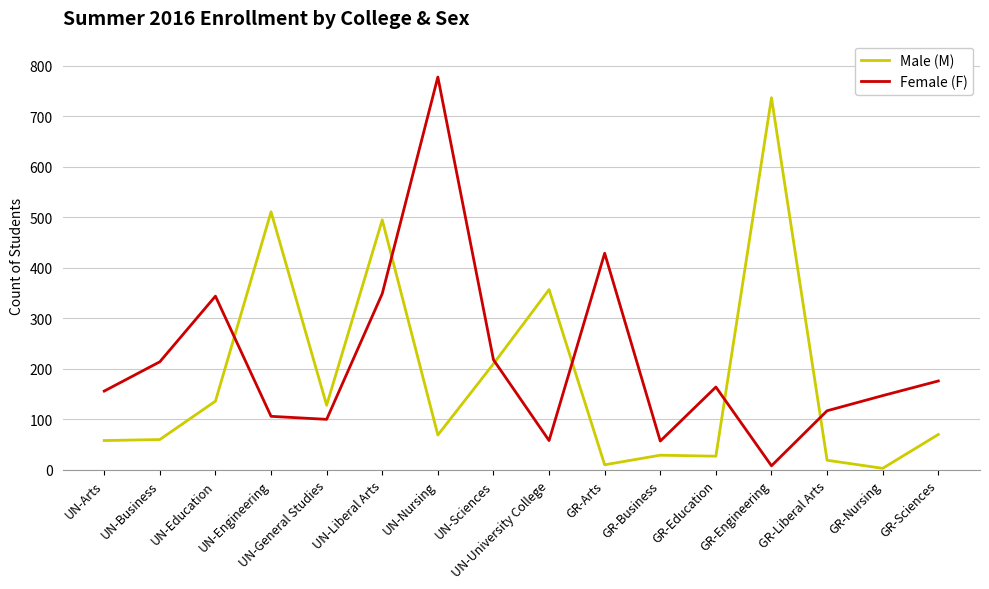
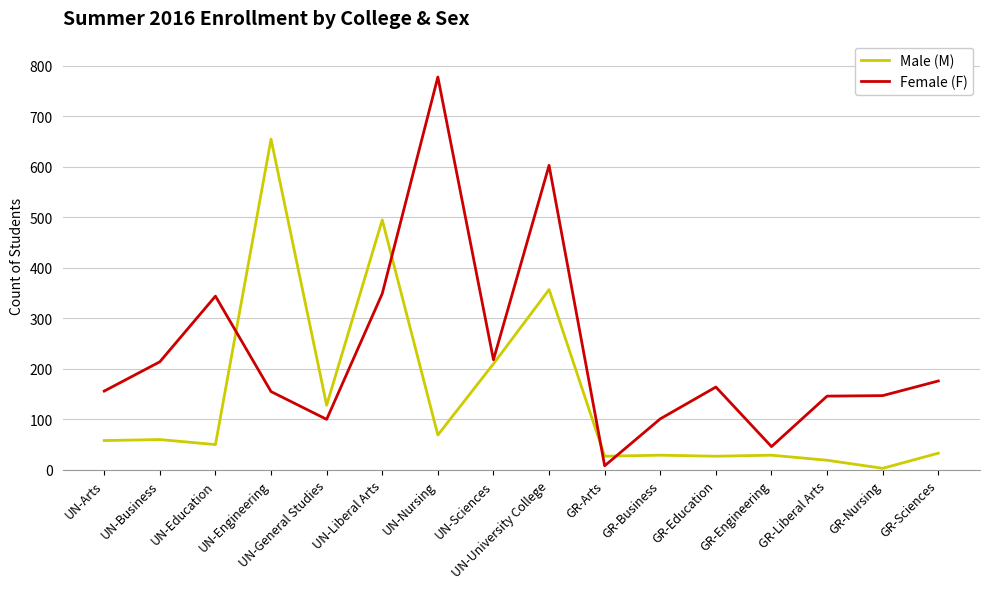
  {
    "Male (M)": {
      "UN-Arts": 60,
      "UN-Business": 60,
-     "UN-Education": 140,
-     "UN-Engineering": 510,
+     "UN-Education": 50,
+     "UN-Engineering": 660,
      "UN-General Studies": 130,
      "UN-Liberal Arts": 500,
      "UN-Nursing": 70,
      "UN-Sciences": 210,
      "UN-University College": 360,
-     "GR-Arts": 10,
+     "GR-Arts": 30,
      "GR-Business": 30,
      "GR-Education": 30,
-     "GR-Engineering": 740,
+     "GR-Engineering": 30,
      "GR-Liberal Arts": 20,
      "GR-Nursing": 0,
-     "GR-Sciences": 70
+     "GR-Sciences": 30
    },
    "Female (F)": {
      "UN-Arts": 160,
      "UN-Business": 210,
      "UN-Education": 340,
-     "UN-Engineering": 110,
+     "UN-Engineering": 160,
      "UN-General Studies": 100,
      "UN-Liberal Arts": 350,
      "UN-Nursing": 780,
      "UN-Sciences": 220,
-     "UN-University College": 60,
-     "GR-Arts": 430,
-     "GR-Business": 60,
+     "UN-University College": 600,
+     "GR-Arts": 10,
+     "GR-Business": 100,
      "GR-Education": 160,
-     "GR-Engineering": 10,
-     "GR-Liberal Arts": 120,
+     "GR-Engineering": 50,
+     "GR-Liberal Arts": 150,
      "GR-Nursing": 150,
      "GR-Sciences": 180
    }
  }
